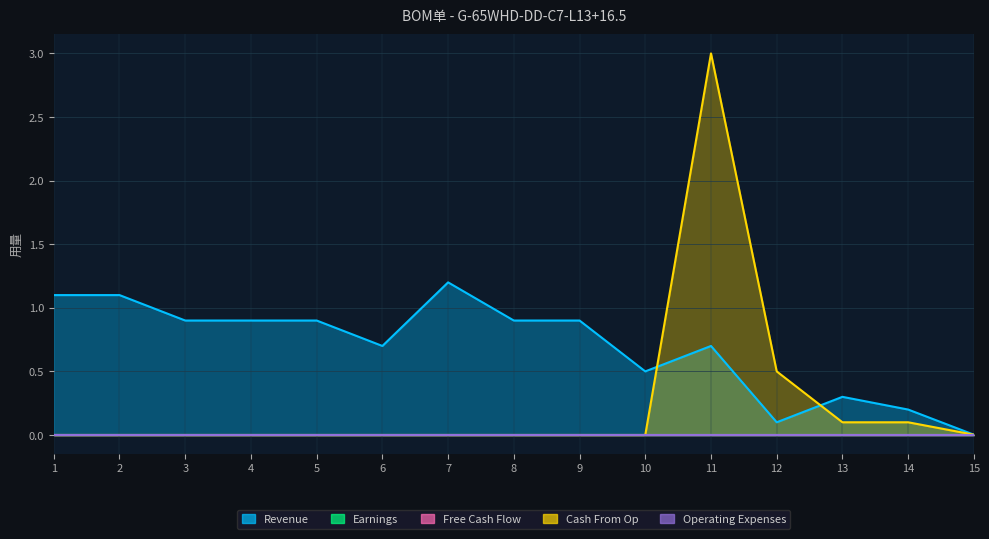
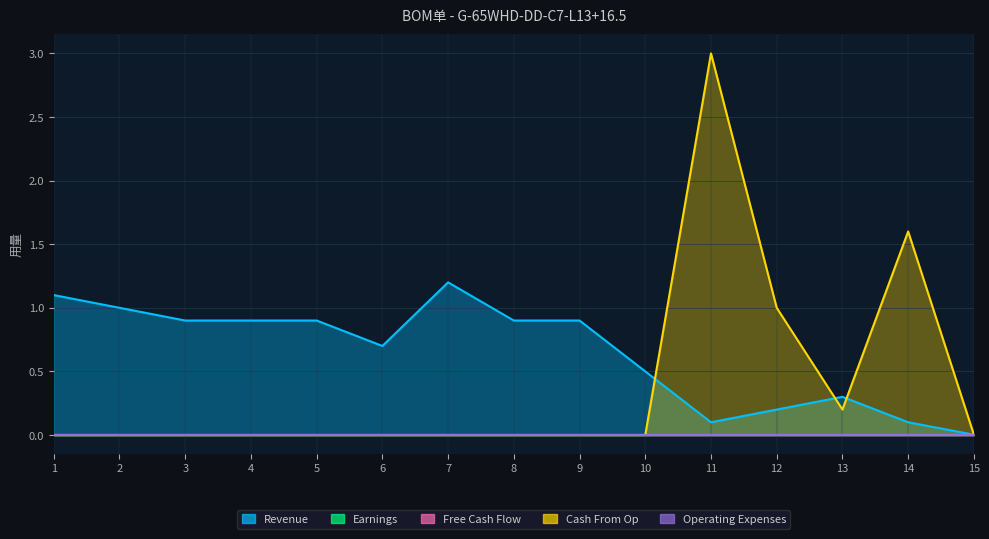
  {
    "Revenue": {
      "1": 1.1,
-     "2": 1.1,
+     "2": 1.0,
      "3": 0.9,
      "4": 0.9,
      "5": 0.9,
      "6": 0.7,
      "7": 1.2,
      "8": 0.9,
      "9": 0.9,
      "10": 0.5,
-     "11": 0.7,
-     "12": 0.1,
+     "11": 0.1,
+     "12": 0.2,
      "13": 0.3,
-     "14": 0.2
+     "14": 0.1
    },
    "Operating Expenses": {
      "11": 0.0,
      "12": 0.0,
      "13": 0.0,
      "14": 0.0
    },
    "Cash From Op": {
      "11": 3.0,
-     "12": 0.5,
-     "13": 0.1,
-     "14": 0.1
+     "12": 1.0,
+     "13": 0.2,
+     "14": 1.6
    }
  }
